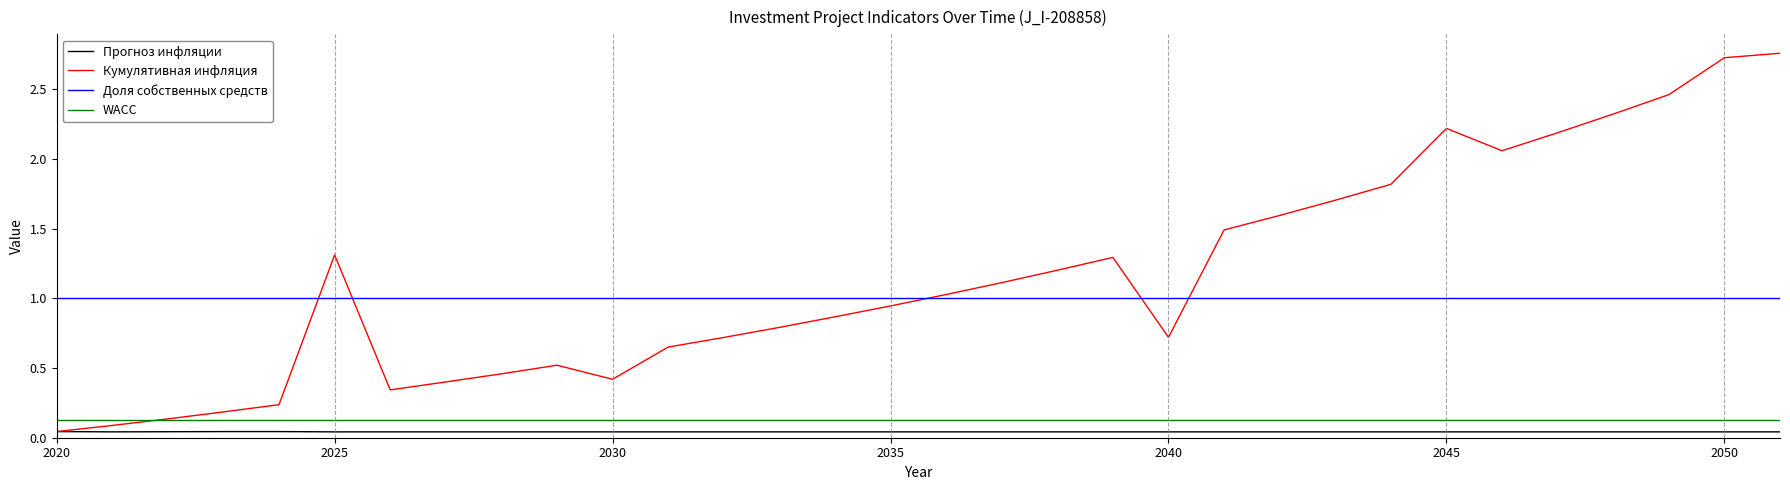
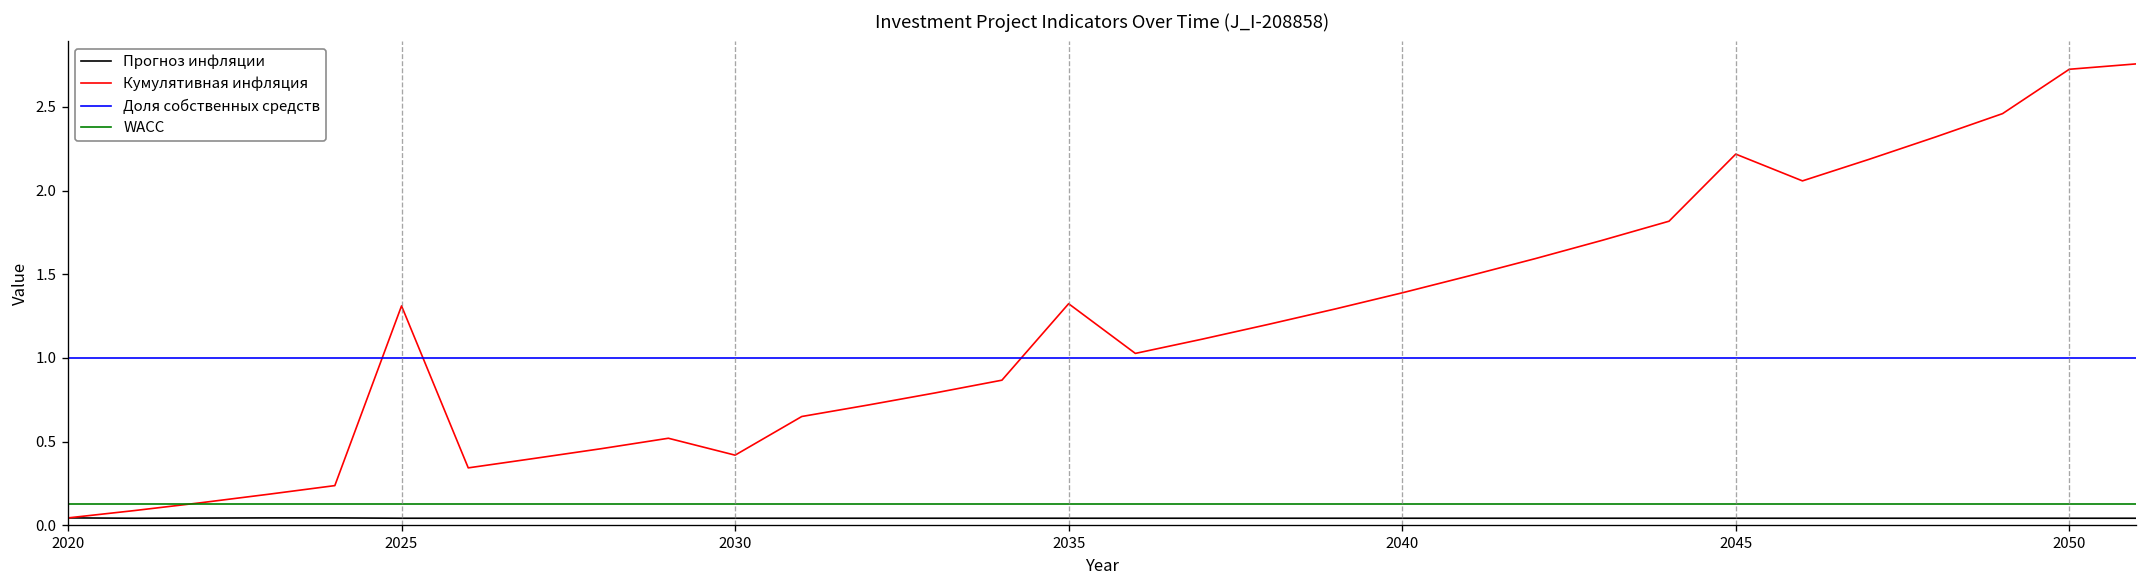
  {
    "Прогноз инфляции": {
      "2025": 0.04,
      "2030": 0.04,
      "2035": 0.04,
      "2040": 0.04,
      "2045": 0.04,
      "2050": 0.04
    },
    "Кумулятивная инфляция": {
      "2025": 1.31,
      "2030": 0.42,
-     "2035": 0.95,
-     "2040": 0.72,
+     "2035": 1.32,
+     "2040": 1.39,
      "2045": 2.22,
      "2050": 2.73
    },
    "Доля собственных средств": {
      "2020": 1.00,
      "2025": 1.00,
      "2030": 1.00,
      "2035": 1.00,
      "2040": 1.00,
      "2045": 1.00,
      "2050": 1.00
    },
    "WACC": {
      "2020": 0.13,
      "2025": 0.13,
      "2030": 0.13,
      "2035": 0.13,
      "2040": 0.13,
      "2045": 0.13,
      "2050": 0.13
    }
  }
